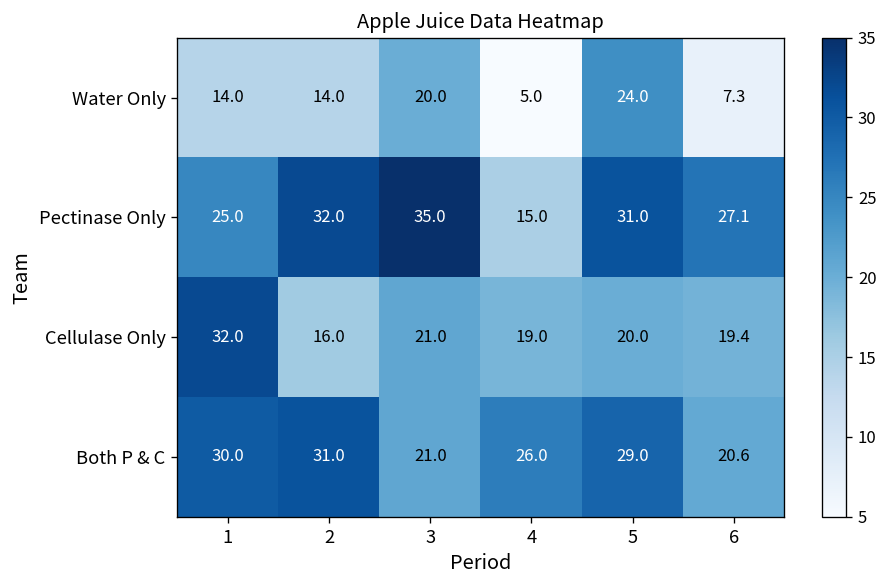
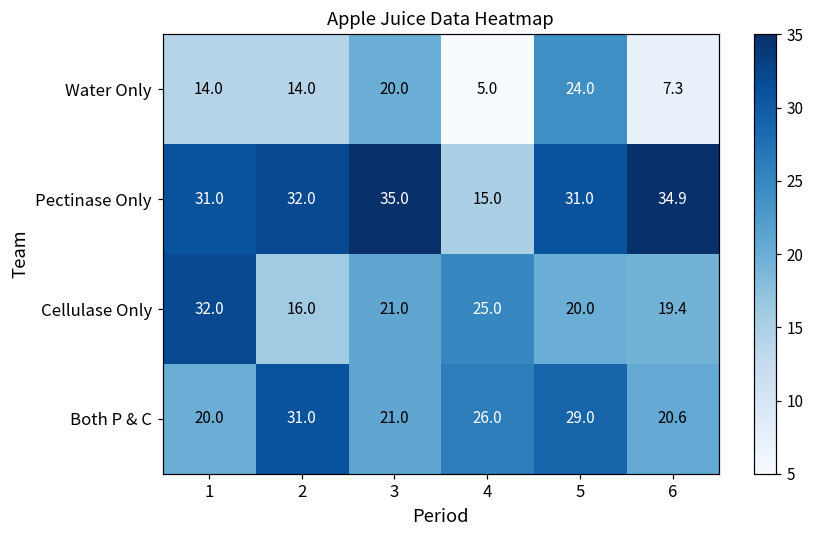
  {
    "Water Only": {
      "1": 14.0,
      "2": 14.0,
      "3": 20.0,
      "4": 5.0,
      "5": 24.0,
      "6": 7.3
    },
    "Pectinase Only": {
-     "1": 25.0,
+     "1": 31.0,
      "2": 32.0,
      "3": 35.0,
      "4": 15.0,
      "5": 31.0,
-     "6": 27.1
+     "6": 34.9
    },
    "Cellulase Only": {
      "1": 32.0,
      "2": 16.0,
      "3": 21.0,
-     "4": 19.0,
+     "4": 25.0,
      "5": 20.0,
      "6": 19.4
    },
    "Both P & C": {
-     "1": 30.0,
+     "1": 20.0,
      "2": 31.0,
      "3": 21.0,
      "4": 26.0,
      "5": 29.0,
      "6": 20.6
    }
  }
